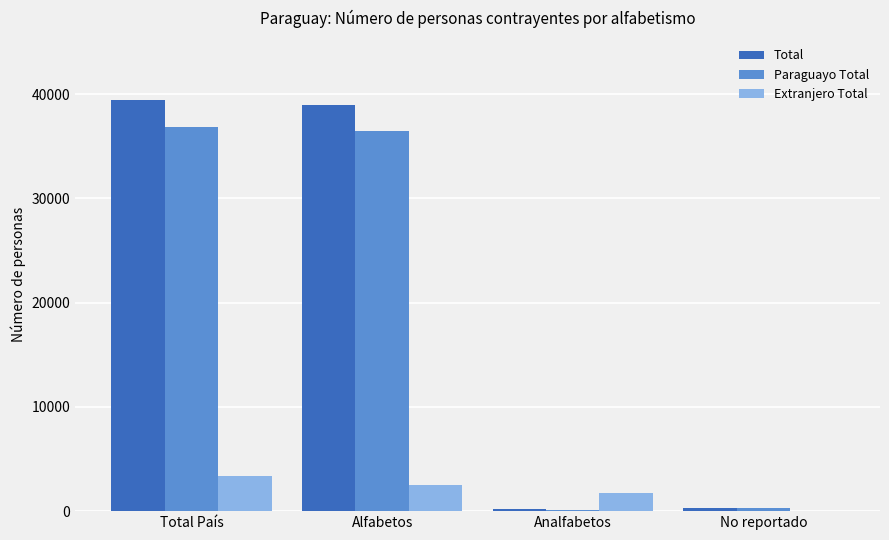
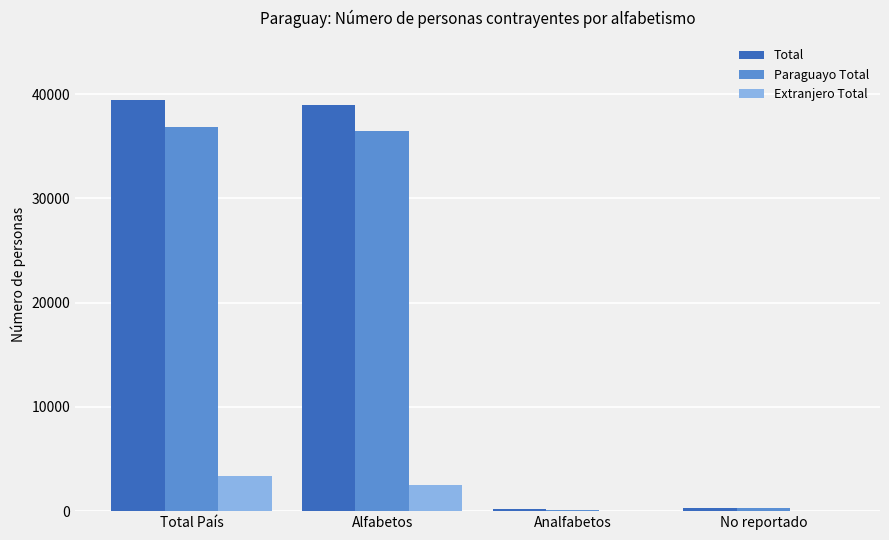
  {
    "Extranjero Total": {
      "Total País": 3300,
      "Alfabetos": 2500,
-     "Analfabetos": 1700
+     "Analfabetos": 0
    }
  }
